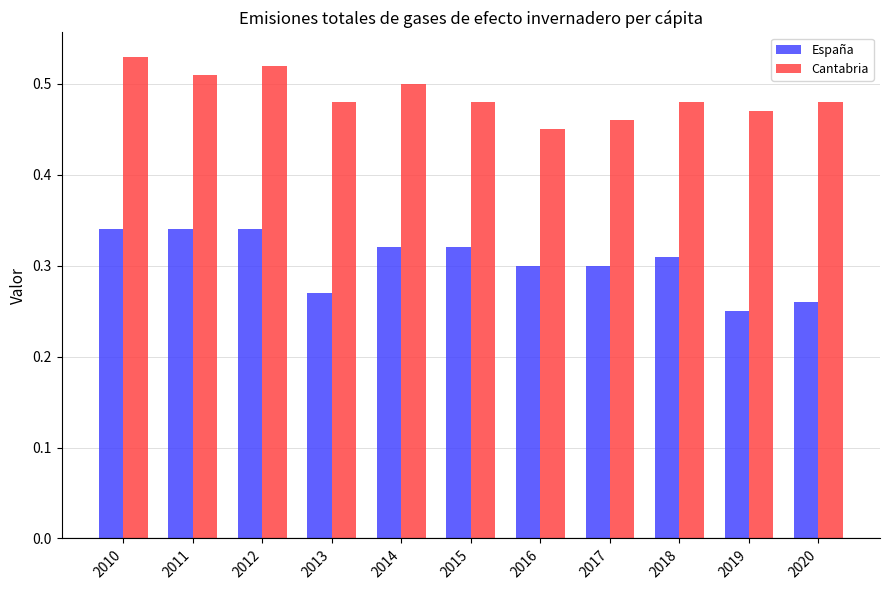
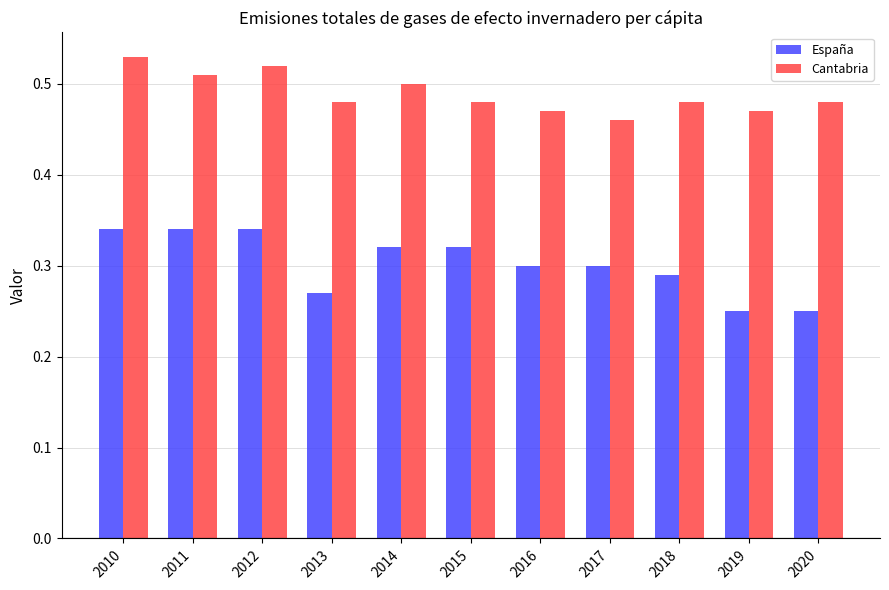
  {
    "España": {
      "2010": 0.34,
      "2011": 0.34,
      "2012": 0.34,
      "2013": 0.27,
      "2014": 0.32,
      "2015": 0.32,
      "2016": 0.30,
      "2017": 0.30,
-     "2018": 0.31,
+     "2018": 0.29,
      "2019": 0.25,
-     "2020": 0.26
+     "2020": 0.25
    },
    "Cantabria": {
      "2010": 0.53,
      "2011": 0.51,
      "2012": 0.52,
      "2013": 0.48,
      "2014": 0.50,
      "2015": 0.48,
-     "2016": 0.45,
+     "2016": 0.47,
      "2017": 0.46,
      "2018": 0.48,
      "2019": 0.47,
      "2020": 0.48
    }
  }
